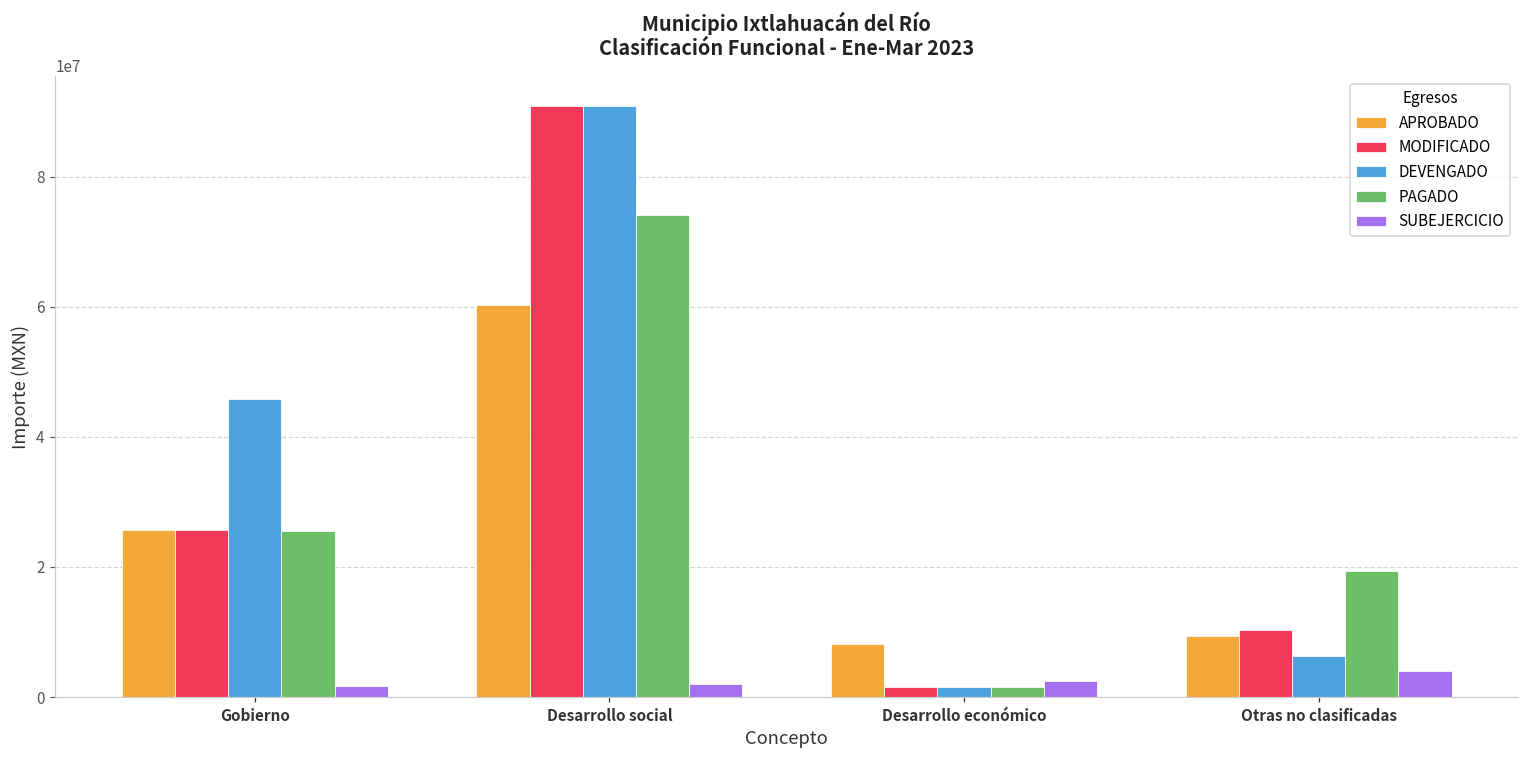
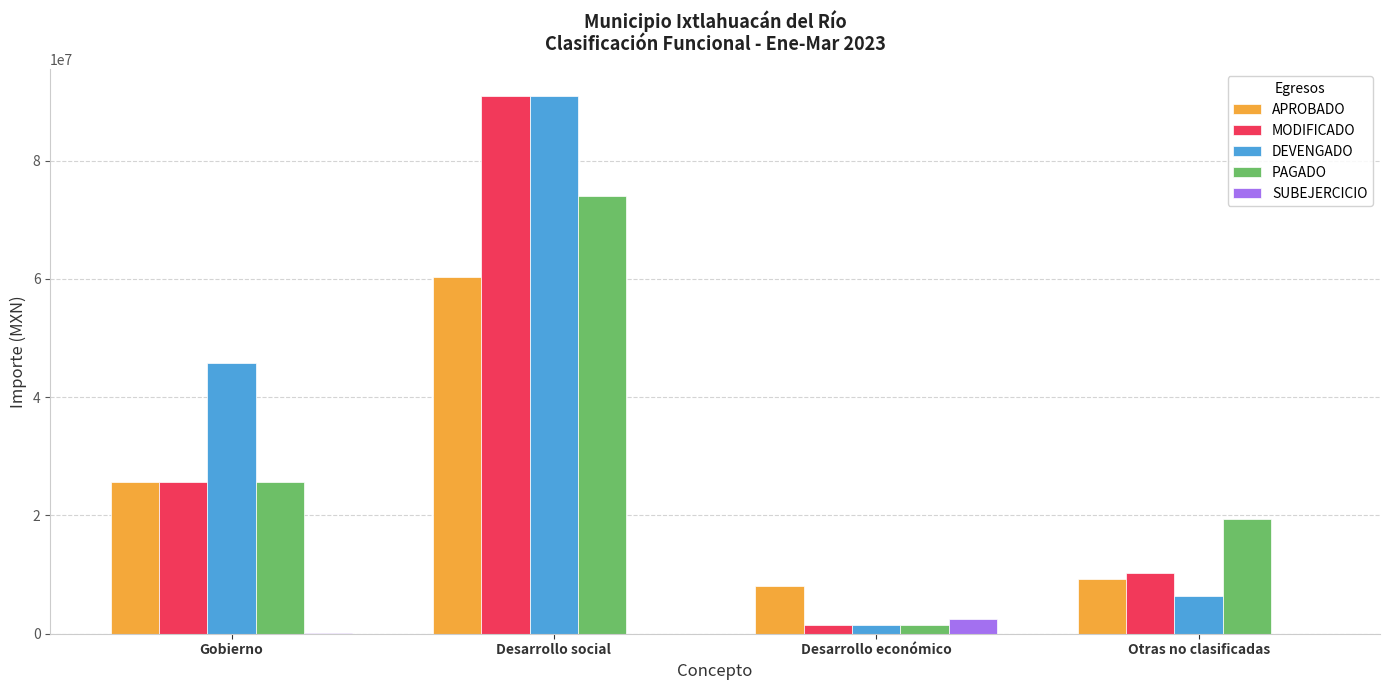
  {
    "APROBADO": {
      "Gobierno": 26000000,
      "Desarrollo social": 60000000,
      "Desarrollo económico": 8000000,
      "Otras no clasificadas": 9000000
    },
    "MODIFICADO": {
      "Gobierno": 26000000,
      "Desarrollo social": 91000000,
      "Desarrollo económico": 2000000,
      "Otras no clasificadas": 10000000
    },
    "DEVENGADO": {
      "Gobierno": 46000000,
      "Desarrollo social": 91000000,
      "Desarrollo económico": 2000000,
      "Otras no clasificadas": 6000000
    },
    "PAGADO": {
      "Gobierno": 26000000,
      "Desarrollo social": 74000000,
      "Desarrollo económico": 2000000,
      "Otras no clasificadas": 19000000
    },
    "SUBEJERCICIO": {
-     "Gobierno": 2000000,
-     "Desarrollo social": 2000000,
+     "Gobierno": 0,
+     "Desarrollo social": 0,
      "Desarrollo económico": 2000000,
-     "Otras no clasificadas": 4000000
+     "Otras no clasificadas": 0
    }
  }
